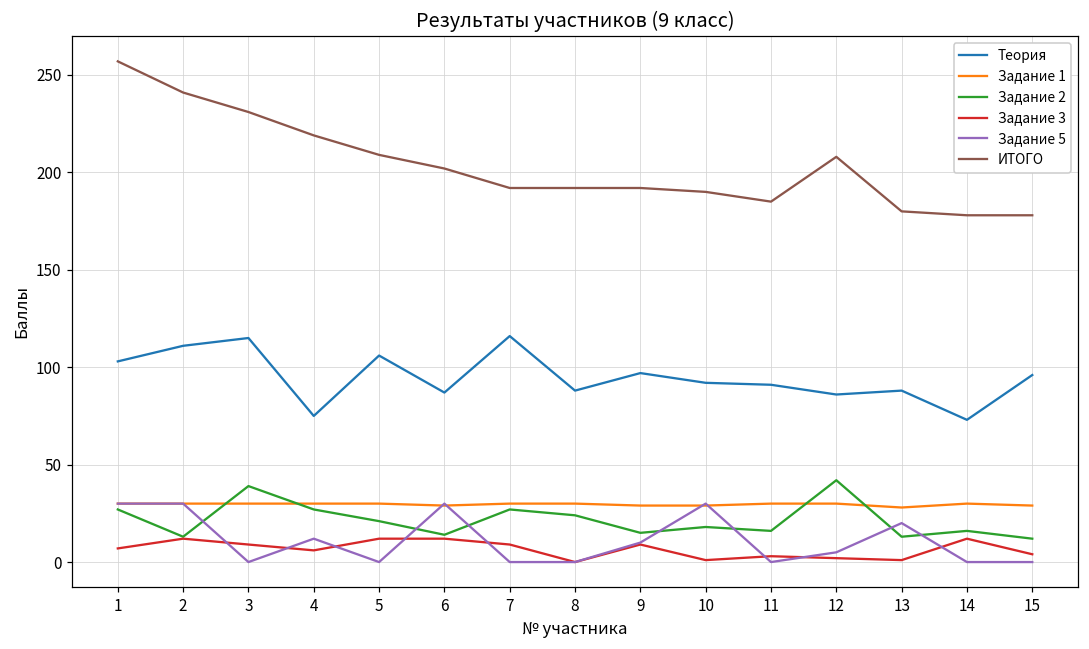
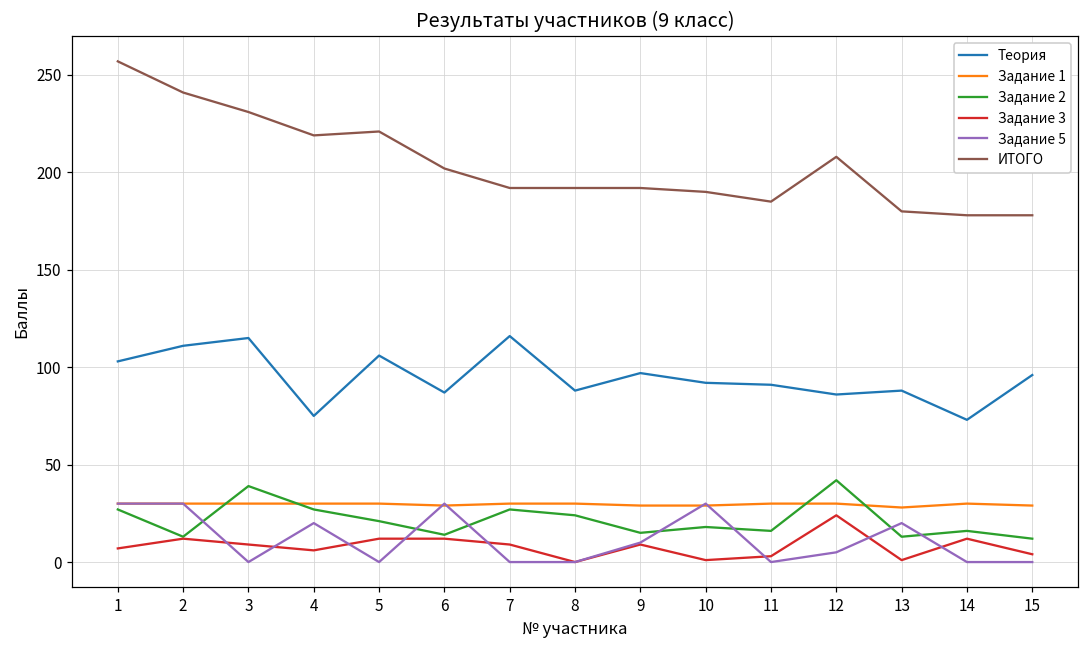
  {
    "Теория": {
      "1": 103,
      "2": 111,
      "3": 115,
      "4": 75,
      "5": 106,
      "6": 87,
      "7": 116,
      "8": 88,
      "9": 97,
      "10": 92,
      "11": 91,
      "12": 86,
      "13": 88,
      "14": 73,
      "15": 96
    },
    "Задание 1": {
      "3": 30,
      "4": 30,
      "5": 30,
      "7": 30,
      "8": 30,
      "9": 29,
      "11": 30,
      "12": 30,
      "13": 28,
      "14": 30,
      "15": 29
    },
    "Задание 2": {
      "1": 27,
      "3": 39,
      "4": 27,
      "5": 21,
      "6": 14,
      "7": 27,
      "8": 24,
      "9": 15,
      "10": 18,
      "11": 16,
      "12": 42,
      "13": 13,
      "14": 16,
      "15": 12
    },
    "Задание 3": {
      "1": 7,
      "3": 9,
      "4": 6,
      "5": 12,
      "6": 12,
      "7": 9,
      "10": 1,
      "11": 3,
-     "12": 2,
+     "12": 24,
      "13": 1,
      "14": 12,
      "15": 4
    },
    "Задание 5": {
      "3": 0,
-     "4": 12,
+     "4": 20,
      "5": 0,
      "7": 0,
      "11": 0,
      "12": 5,
      "13": 20,
      "14": 0,
      "15": 0
    },
    "ИТОГО": {
      "1": 257,
      "2": 241,
      "3": 231,
      "4": 219,
-     "5": 209,
+     "5": 221,
      "6": 202,
      "7": 192,
      "8": 192,
      "9": 192,
      "10": 190,
      "11": 185,
      "12": 208,
      "13": 180,
      "14": 178,
      "15": 178
    }
  }
